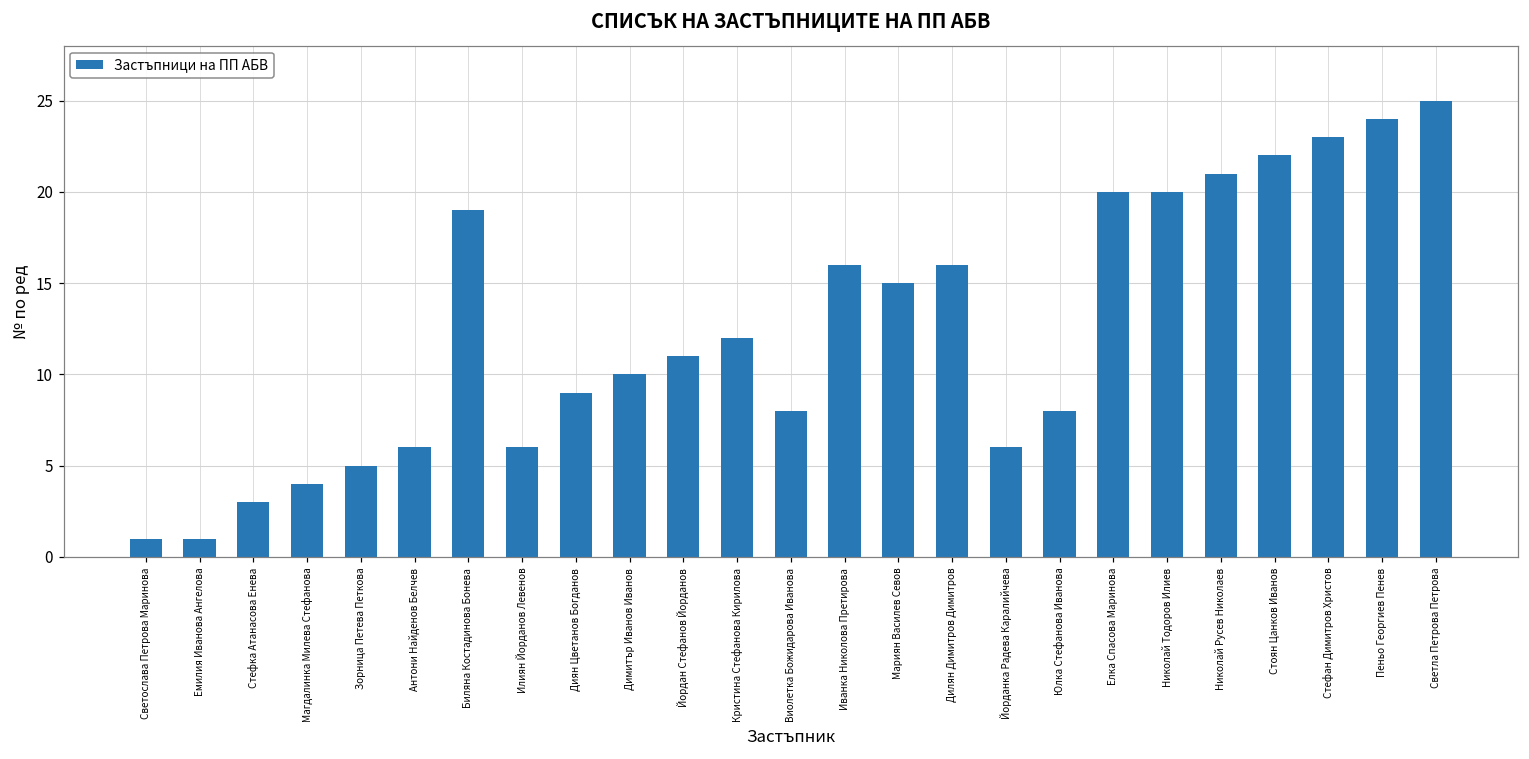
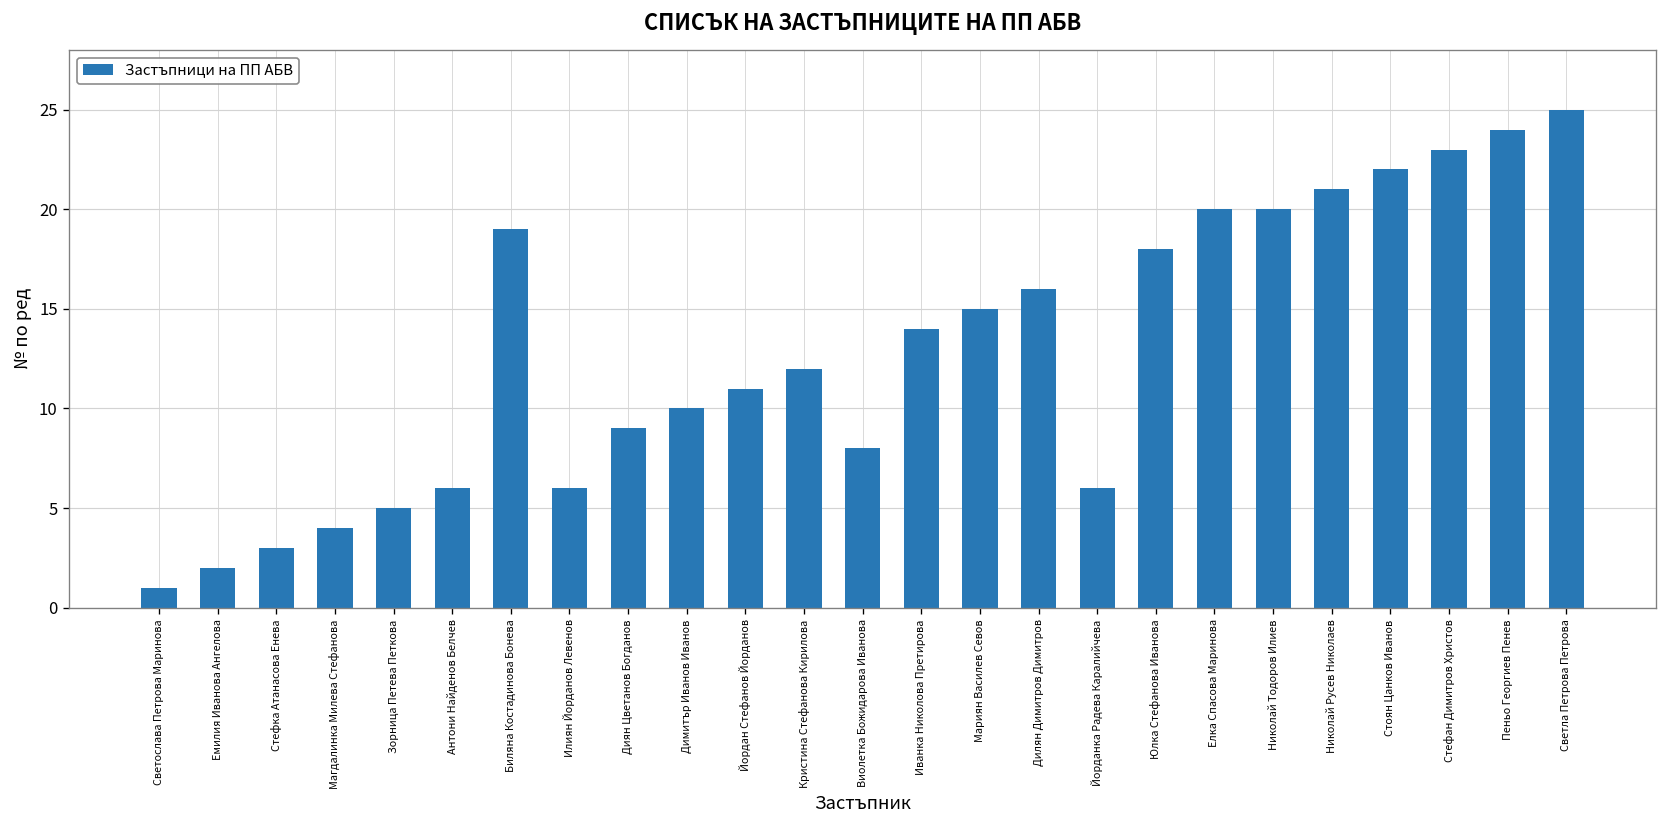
  {
    "Светослава Петрова Маринова": 1,
-   "Емилия Иванова Ангелова": 1,
+   "Емилия Иванова Ангелова": 2,
    "Стефка Атанасова Енева": 3,
    "Магдалинка Милева Стефанова": 4,
    "Зорница Петева Петкова": 5,
    "Антони Найденов Белчев": 6,
    "Биляна Костадинова Бонева": 19,
    "Илиян Йорданов Левенов": 6,
    "Диян Цветанов Богданов": 9,
    "Димитър Иванов Иванов": 10,
    "Йордан Стефанов Йорданов": 11,
    "Кристина Стефанова Кирилова": 12,
    "Виолетка Божидарова Иванова": 8,
-   "Иванка Николова Претирова": 16,
+   "Иванка Николова Претирова": 14,
    "Мариян Василев Севов": 15,
    "Дилян Димитров Димитров": 16,
    "Йорданка Радева Каралийчева": 6,
-   "Юлка Стефанова Иванова": 8,
+   "Юлка Стефанова Иванова": 18,
    "Елка Спасова Маринова": 20,
    "Николай Тодоров Илиев": 20,
    "Николай Русев Николаев": 21,
    "Стоян Цанков Иванов": 22,
    "Стефан Димитров Христов": 23,
    "Пеньо Георгиев Пенев": 24,
    "Светла Петрова Петрова": 25
  }
